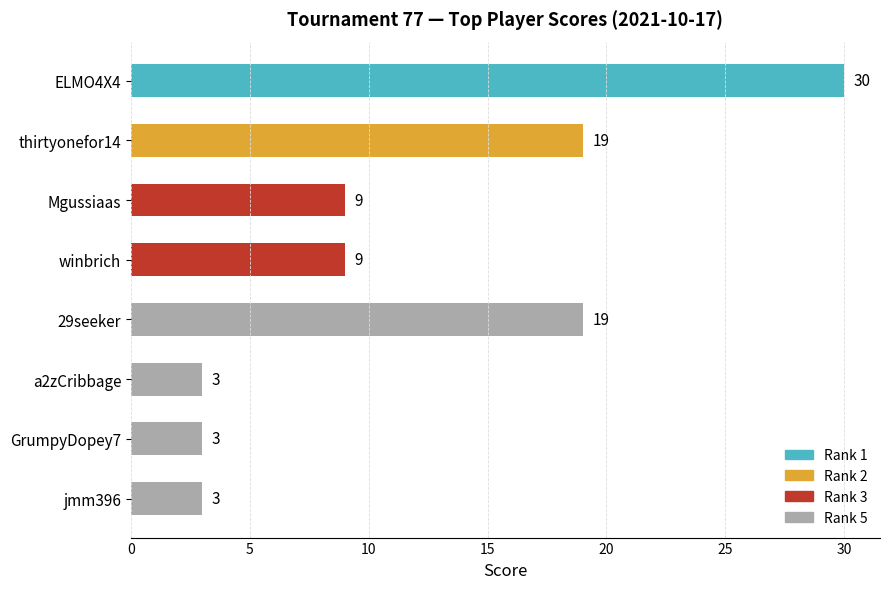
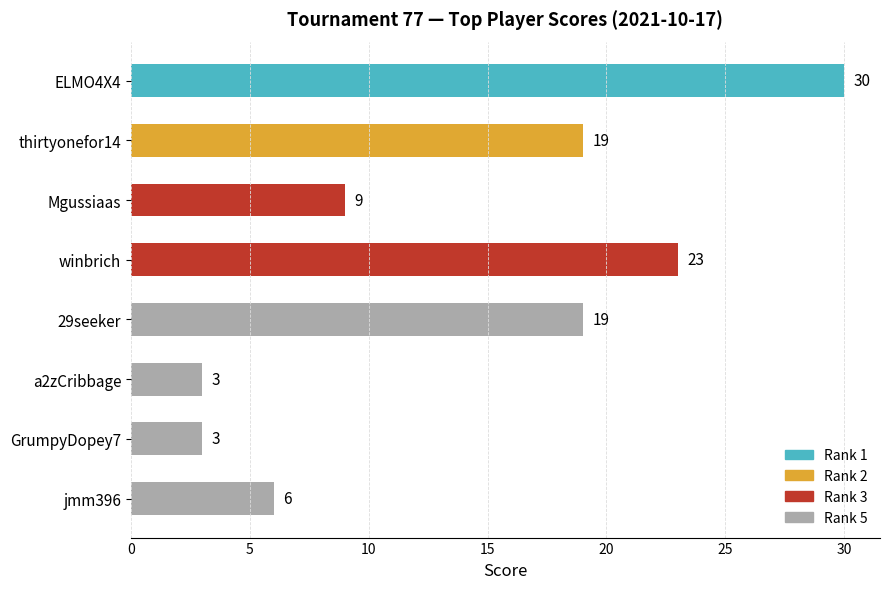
  {
    "ELMO4X4": 30,
    "thirtyonefor14": 19,
    "Mgussiaas": 9,
-   "winbrich": 9,
+   "winbrich": 23,
    "29seeker": 19,
    "a2zCribbage": 3,
    "GrumpyDopey7": 3,
-   "jmm396": 3
+   "jmm396": 6
  }
